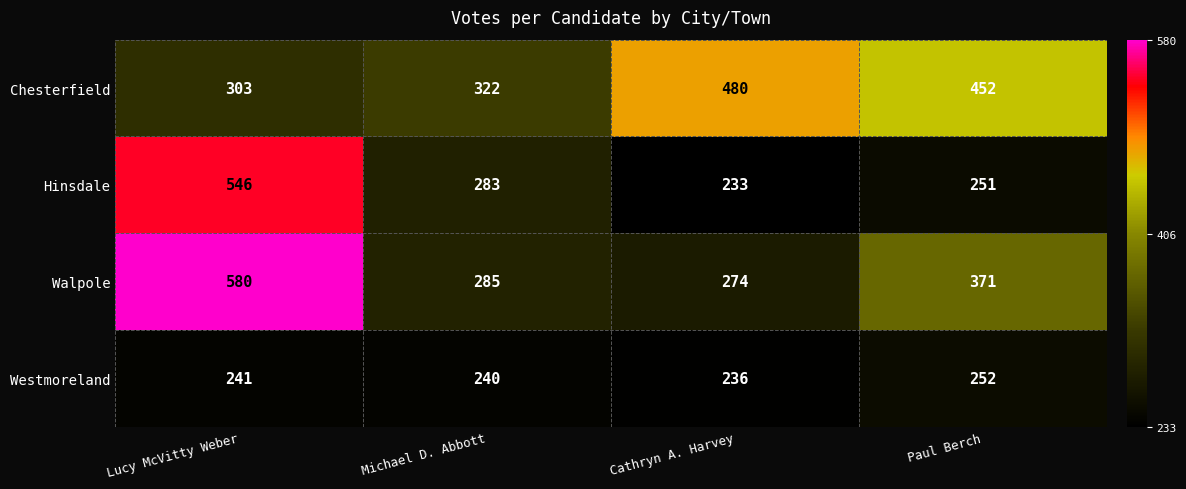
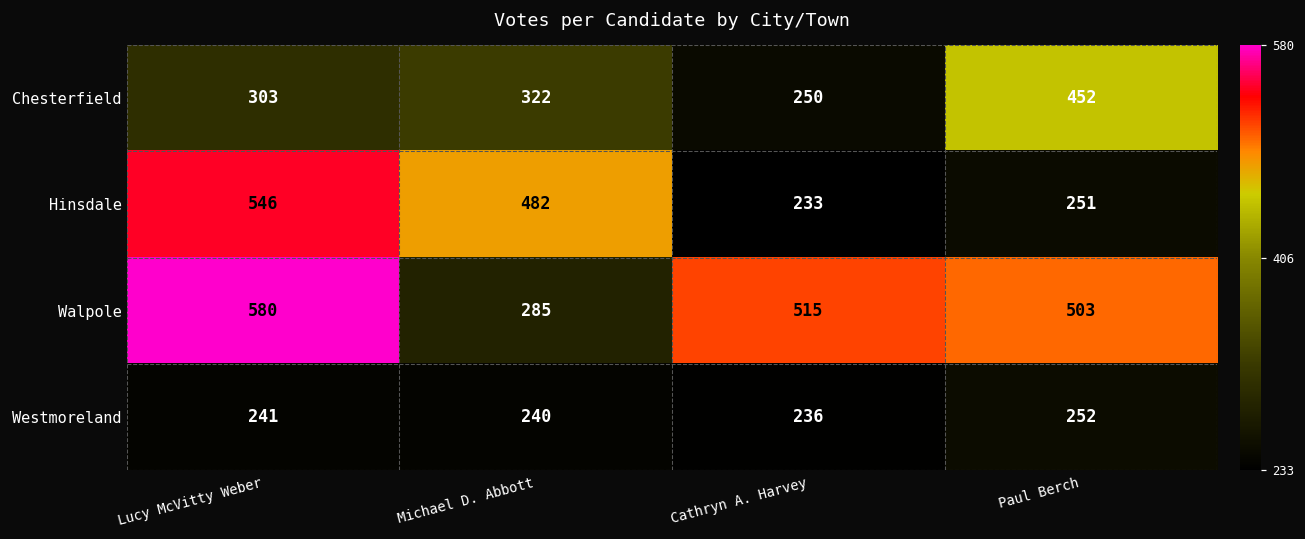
  {
    "Chesterfield": {
      "Lucy McVitty Weber": 303,
      "Michael D. Abbott": 322,
-     "Cathryn A. Harvey": 480,
+     "Cathryn A. Harvey": 250,
      "Paul Berch": 452
    },
    "Hinsdale": {
      "Lucy McVitty Weber": 546,
-     "Michael D. Abbott": 283,
+     "Michael D. Abbott": 482,
      "Cathryn A. Harvey": 233,
      "Paul Berch": 251
    },
    "Walpole": {
      "Lucy McVitty Weber": 580,
      "Michael D. Abbott": 285,
-     "Cathryn A. Harvey": 274,
-     "Paul Berch": 371
+     "Cathryn A. Harvey": 515,
+     "Paul Berch": 503
    },
    "Westmoreland": {
      "Lucy McVitty Weber": 241,
      "Michael D. Abbott": 240,
      "Cathryn A. Harvey": 236,
      "Paul Berch": 252
    }
  }
